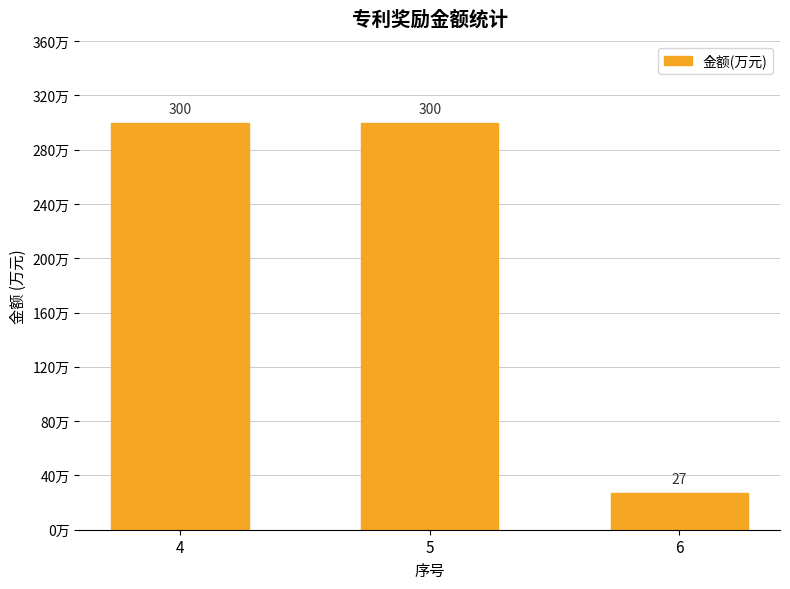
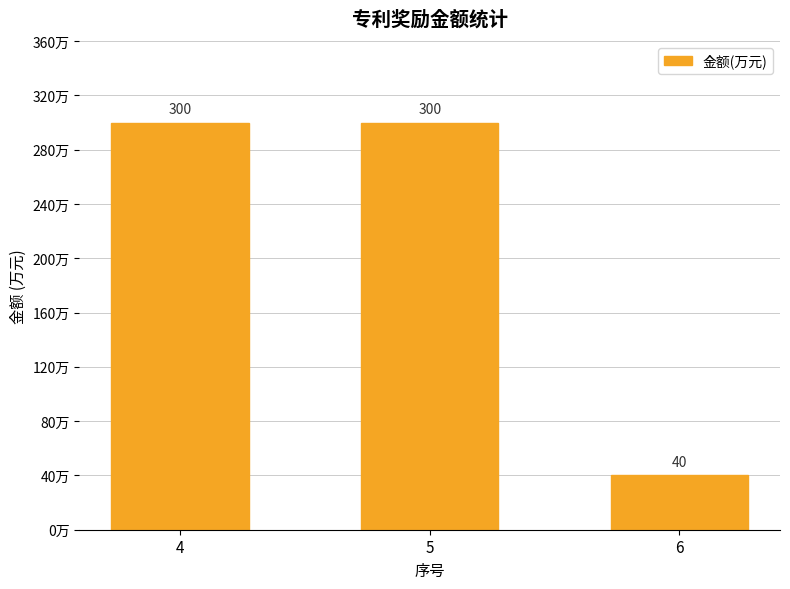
  {
    "4": 300,
    "5": 300,
-   "6": 27
+   "6": 40
  }
